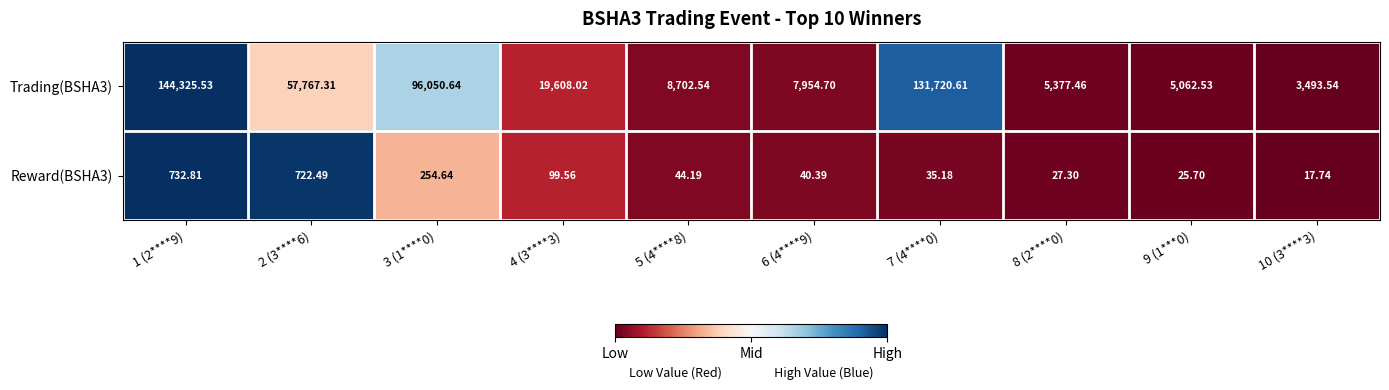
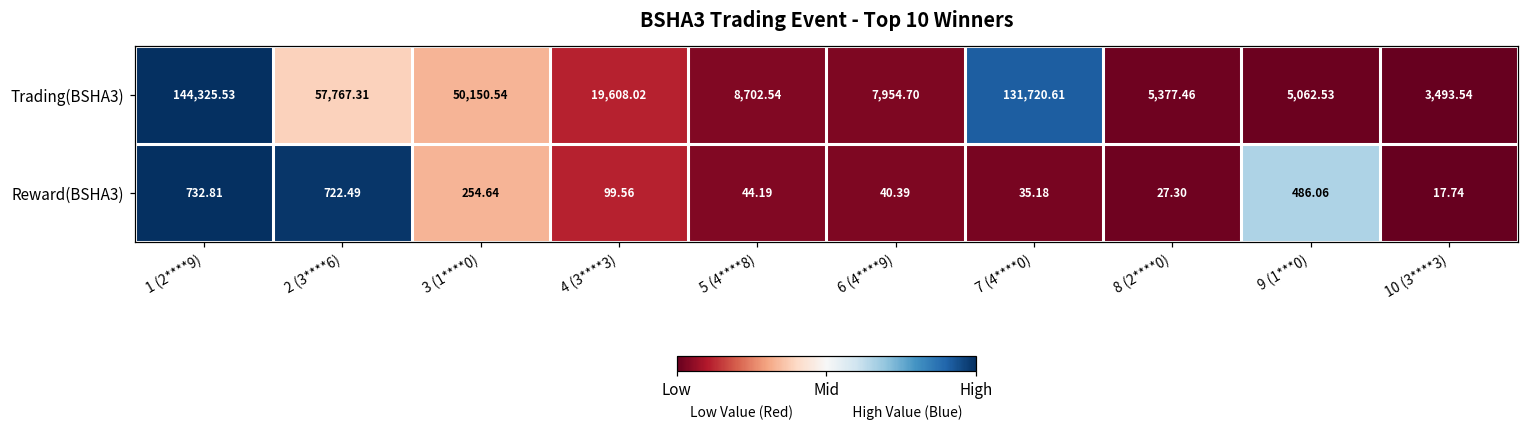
  {
    "Trading(BSHA3)": {
      "1 (2****9)": "144,325.53",
      "2 (3****6)": "57,767.31",
-     "3 (1****0)": "96,050.64",
+     "3 (1****0)": "50,150.54",
      "4 (3****3)": "19,608.02",
      "5 (4****8)": "8,702.54",
      "6 (4****9)": "7,954.70",
      "7 (4****0)": "131,720.61",
      "8 (2****0)": "5,377.46",
      "9 (1***0)": "5,062.53",
      "10 (3****3)": "3,493.54"
    },
    "Reward(BSHA3)": {
      "1 (2****9)": "732.81",
      "2 (3****6)": "722.49",
      "3 (1****0)": "254.64",
      "4 (3****3)": "99.56",
      "5 (4****8)": "44.19",
      "6 (4****9)": "40.39",
      "7 (4****0)": "35.18",
      "8 (2****0)": "27.30",
-     "9 (1***0)": "25.70",
+     "9 (1***0)": "486.06",
      "10 (3****3)": "17.74"
    }
  }
